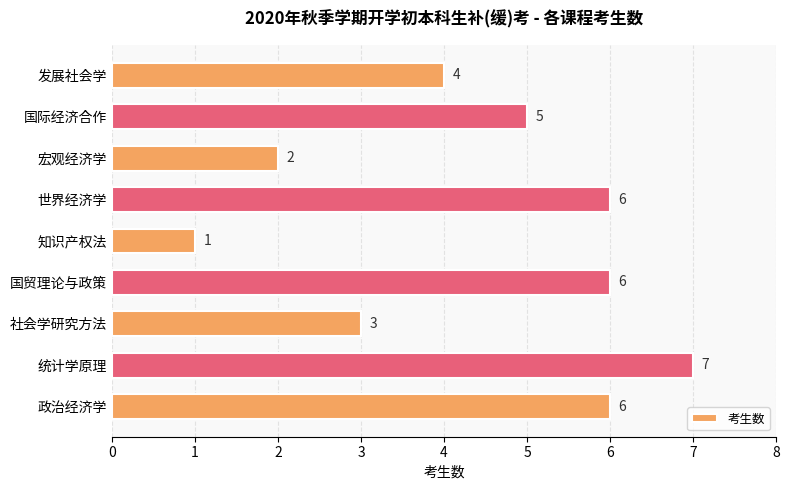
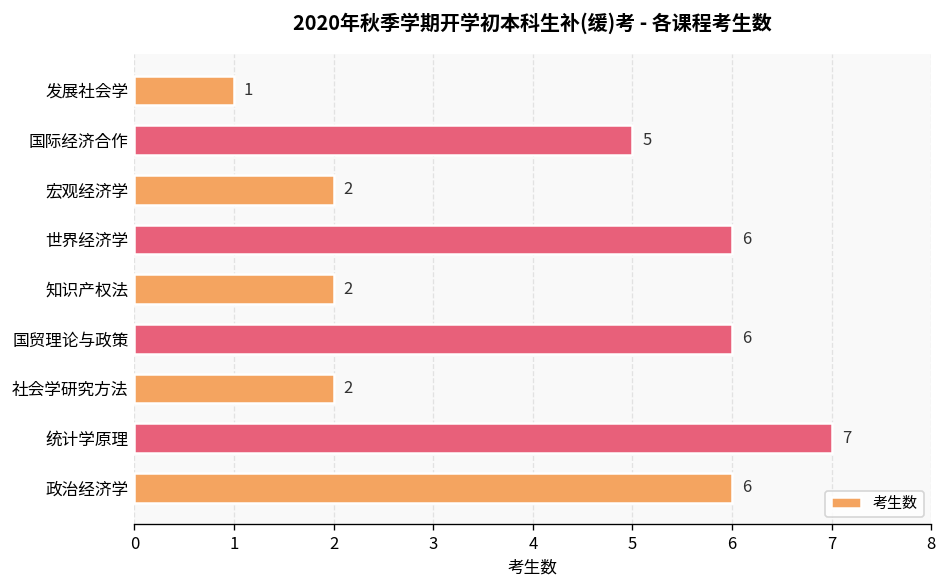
  {
-   "发展社会学": 4,
+   "发展社会学": 1,
    "国际经济合作": 5,
    "宏观经济学": 2,
    "世界经济学": 6,
-   "知识产权法": 1,
+   "知识产权法": 2,
    "国贸理论与政策": 6,
-   "社会学研究方法": 3,
+   "社会学研究方法": 2,
    "统计学原理": 7,
    "政治经济学": 6
  }
